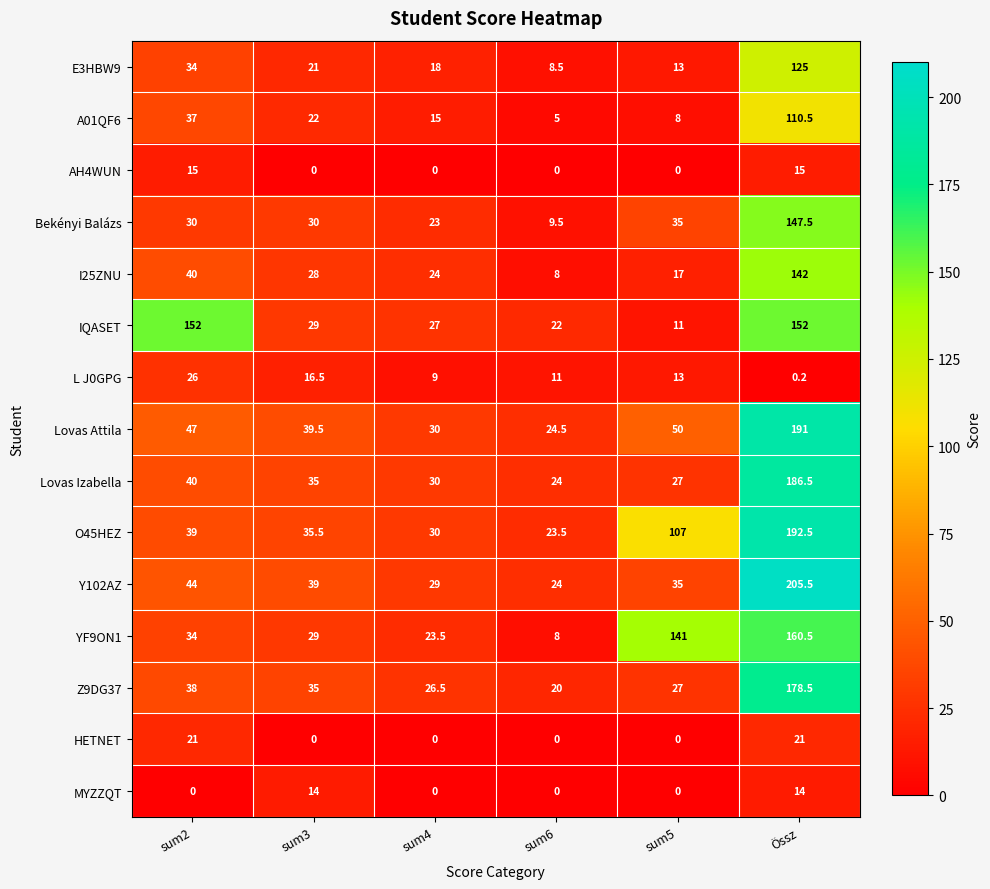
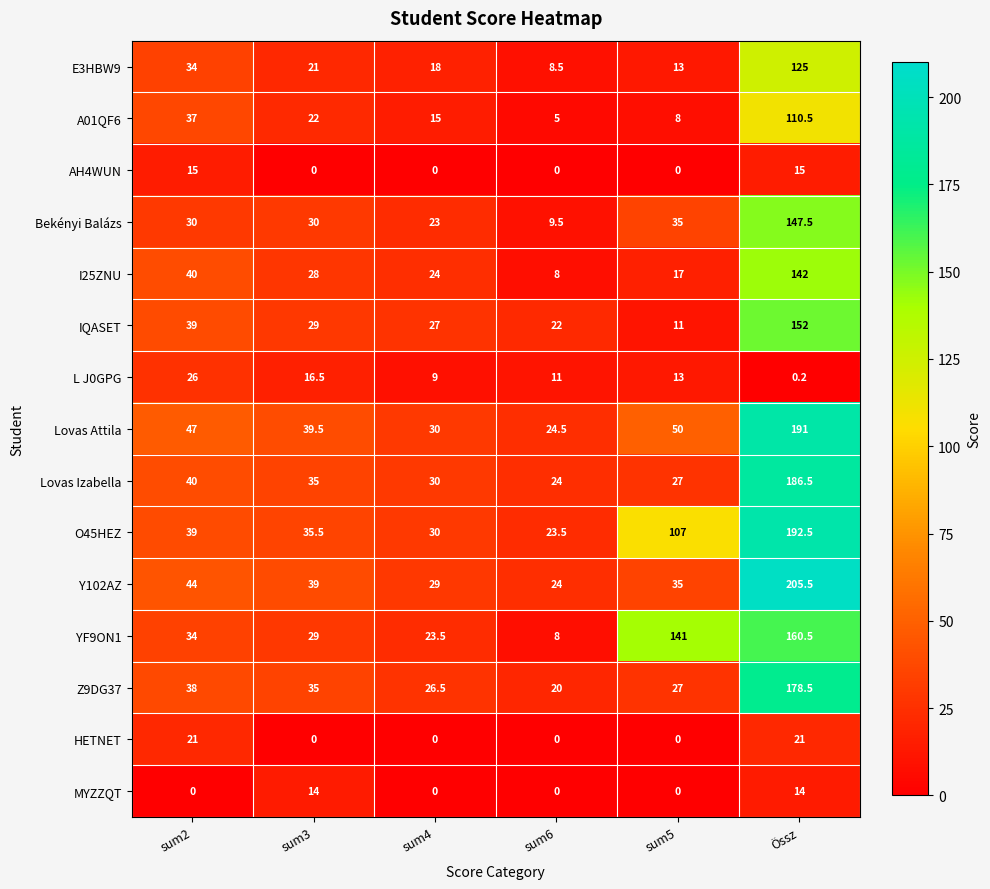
  {
    "E3HBW9": {
      "sum2": 34,
      "sum3": 21,
      "sum4": 18,
      "sum6": 8.5,
      "sum5": 13,
      "Össz": 125
    },
    "A01QF6": {
      "sum2": 37,
      "sum3": 22,
      "sum4": 15,
      "sum6": 5,
      "sum5": 8,
      "Össz": 110.5
    },
    "AH4WUN": {
      "sum2": 15,
      "sum3": 0,
      "sum4": 0,
      "sum6": 0,
      "sum5": 0,
      "Össz": 15
    },
    "Bekényi Balázs": {
      "sum2": 30,
      "sum3": 30,
      "sum4": 23,
      "sum6": 9.5,
      "sum5": 35,
      "Össz": 147.5
    },
    "I25ZNU": {
      "sum2": 40,
      "sum3": 28,
      "sum4": 24,
      "sum6": 8,
      "sum5": 17,
      "Össz": 142
    },
    "IQASET": {
-     "sum2": 152,
+     "sum2": 39,
      "sum3": 29,
      "sum4": 27,
      "sum6": 22,
      "sum5": 11,
      "Össz": 152
    },
    "L J0GPG": {
      "sum2": 26,
      "sum3": 16.5,
      "sum4": 9,
      "sum6": 11,
      "sum5": 13,
      "Össz": 0.2
    },
    "Lovas Attila": {
      "sum2": 47,
      "sum3": 39.5,
      "sum4": 30,
      "sum6": 24.5,
      "sum5": 50,
      "Össz": 191
    },
    "Lovas Izabella": {
      "sum2": 40,
      "sum3": 35,
      "sum4": 30,
      "sum6": 24,
      "sum5": 27,
      "Össz": 186.5
    },
    "O45HEZ": {
      "sum2": 39,
      "sum3": 35.5,
      "sum4": 30,
      "sum6": 23.5,
      "sum5": 107,
      "Össz": 192.5
    },
    "Y102AZ": {
      "sum2": 44,
      "sum3": 39,
      "sum4": 29,
      "sum6": 24,
      "sum5": 35,
      "Össz": 205.5
    },
    "YF9ON1": {
      "sum2": 34,
      "sum3": 29,
      "sum4": 23.5,
      "sum6": 8,
      "sum5": 141,
      "Össz": 160.5
    },
    "Z9DG37": {
      "sum2": 38,
      "sum3": 35,
      "sum4": 26.5,
      "sum6": 20,
      "sum5": 27,
      "Össz": 178.5
    },
    "HETNET": {
      "sum2": 21,
      "sum3": 0,
      "sum4": 0,
      "sum6": 0,
      "sum5": 0,
      "Össz": 21
    },
    "MYZZQT": {
      "sum2": 0,
      "sum3": 14,
      "sum4": 0,
      "sum6": 0,
      "sum5": 0,
      "Össz": 14
    }
  }
